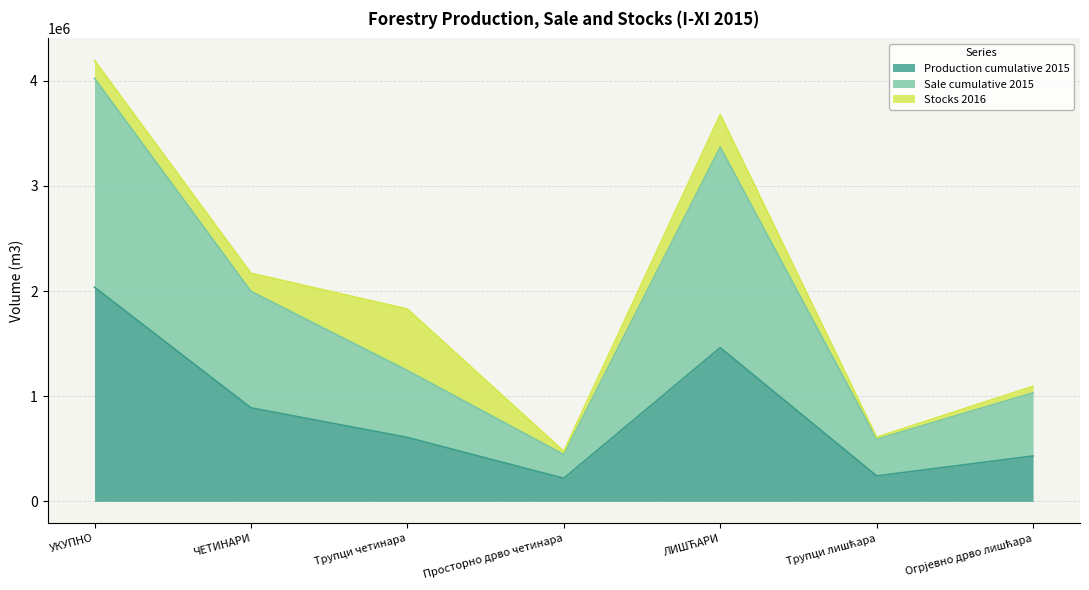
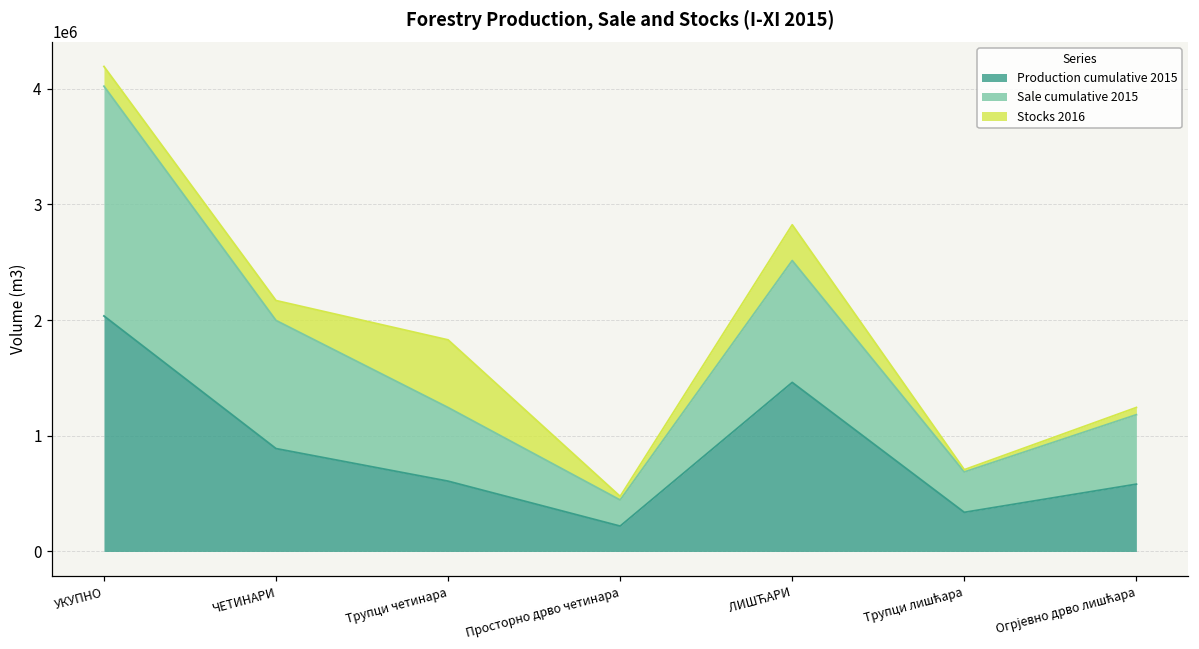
  {
    "Production cumulative 2015": {
      "УКУПНО": 2040000,
      "ЧЕТИНАРИ": 890000,
      "Трупци четинара": 610000,
      "Просторно дрво четинара": 220000,
      "ЛИШЋАРИ": 1460000,
-     "Трупци лишћара": 240000,
-     "Огрјевно дрво лишћара": 430000
+     "Трупци лишћара": 340000,
+     "Огрјевно дрво лишћара": 580000
    },
    "Sale cumulative 2015": {
      "УКУПНО": 1990000,
      "ЧЕТИНАРИ": 1110000,
      "Трупци четинара": 640000,
      "Просторно дрво четинара": 230000,
-     "ЛИШЋАРИ": 1910000,
+     "ЛИШЋАРИ": 1050000,
      "Огрјевно дрво лишћара": 600000
    },
    "Stocks 2016": {
      "УКУПНО": 170000,
      "ЧЕТИНАРИ": 170000,
      "Трупци четинара": 580000,
      "Просторно дрво четинара": 30000,
      "ЛИШЋАРИ": 310000,
      "Огрјевно дрво лишћара": 60000
    }
  }
